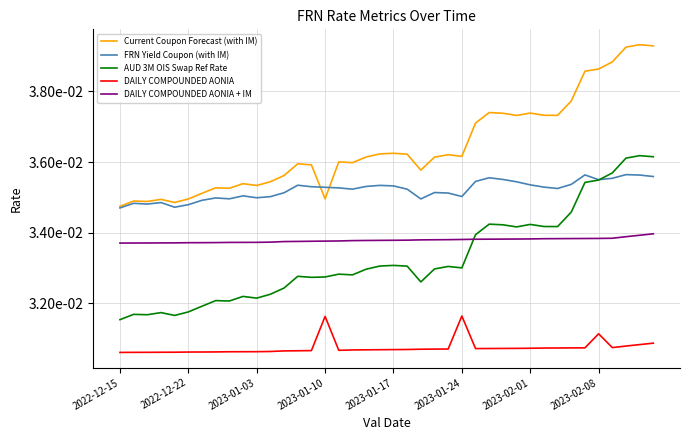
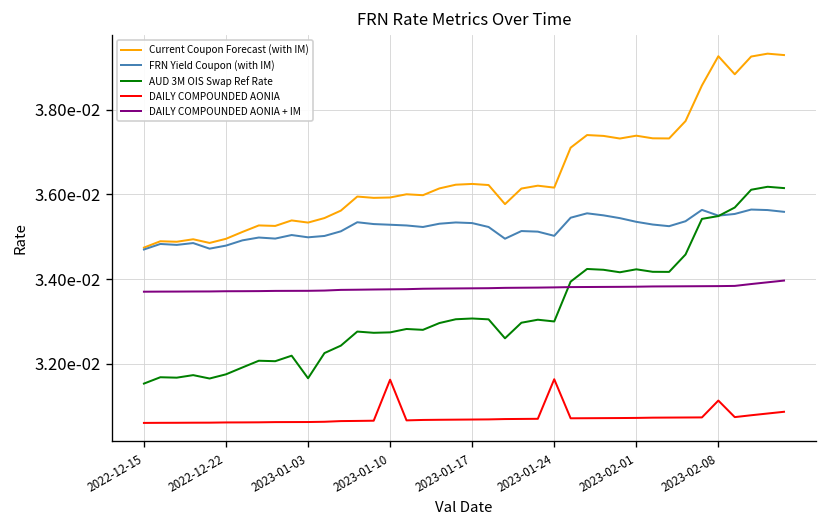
  {
    "Current Coupon Forecast (with IM)": {
      "2022-12-22": 0.0350,
      "2023-01-03": 0.0353,
-     "2023-01-10": 0.0350,
+     "2023-01-10": 0.0359,
      "2023-01-17": 0.0362,
      "2023-01-24": 0.0362,
      "2023-02-01": 0.0374,
-     "2023-02-08": 0.0386
+     "2023-02-08": 0.0393
    },
    "FRN Yield Coupon (with IM)": {
      "2022-12-22": 0.0348,
      "2023-01-03": 0.0350,
      "2023-01-10": 0.0353,
      "2023-01-17": 0.0353,
      "2023-01-24": 0.0350,
      "2023-02-01": 0.0354
    },
    "AUD 3M OIS Swap Ref Rate": {
      "2022-12-15": 0.0315,
      "2022-12-22": 0.0318,
-     "2023-01-03": 0.0321,
+     "2023-01-03": 0.0317,
      "2023-01-10": 0.0327,
      "2023-01-17": 0.0331,
      "2023-01-24": 0.0330,
      "2023-02-01": 0.0342
    },
    "DAILY COMPOUNDED AONIA": {
      "2022-12-15": 0.0306,
      "2022-12-22": 0.0306,
      "2023-01-03": 0.0306,
      "2023-01-10": 0.0316,
      "2023-01-17": 0.0307,
      "2023-01-24": 0.0316,
      "2023-02-01": 0.0307,
      "2023-02-08": 0.0311
    },
    "DAILY COMPOUNDED AONIA + IM": {
      "2022-12-15": 0.0337,
      "2022-12-22": 0.0337,
      "2023-01-03": 0.0337,
      "2023-01-10": 0.0338,
      "2023-01-17": 0.0338,
      "2023-01-24": 0.0338,
      "2023-02-01": 0.0338,
      "2023-02-08": 0.0338
    }
  }
